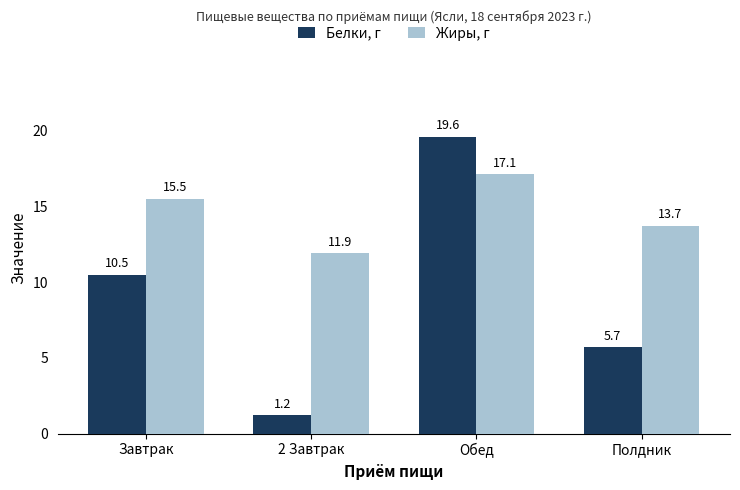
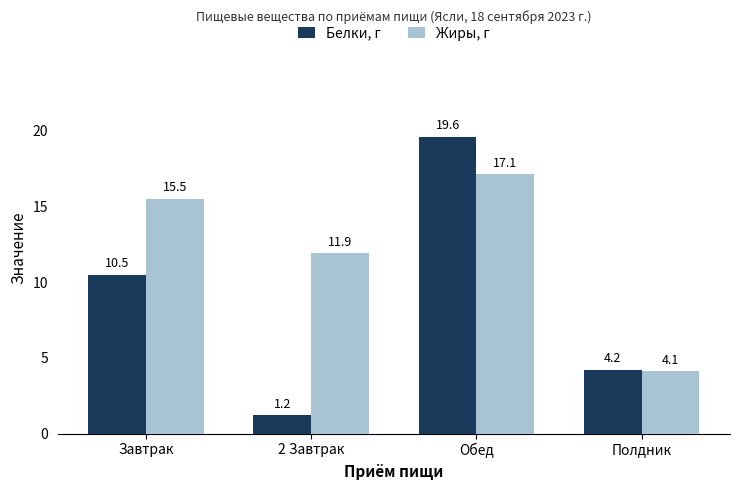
  {
    "Белки, г": {
      "Завтрак": 10.5,
      "2 Завтрак": 1.2,
      "Обед": 19.6,
-     "Полдник": 5.7
+     "Полдник": 4.2
    },
    "Жиры, г": {
      "Завтрак": 15.5,
      "2 Завтрак": 11.9,
      "Обед": 17.1,
-     "Полдник": 13.7
+     "Полдник": 4.1
    }
  }
